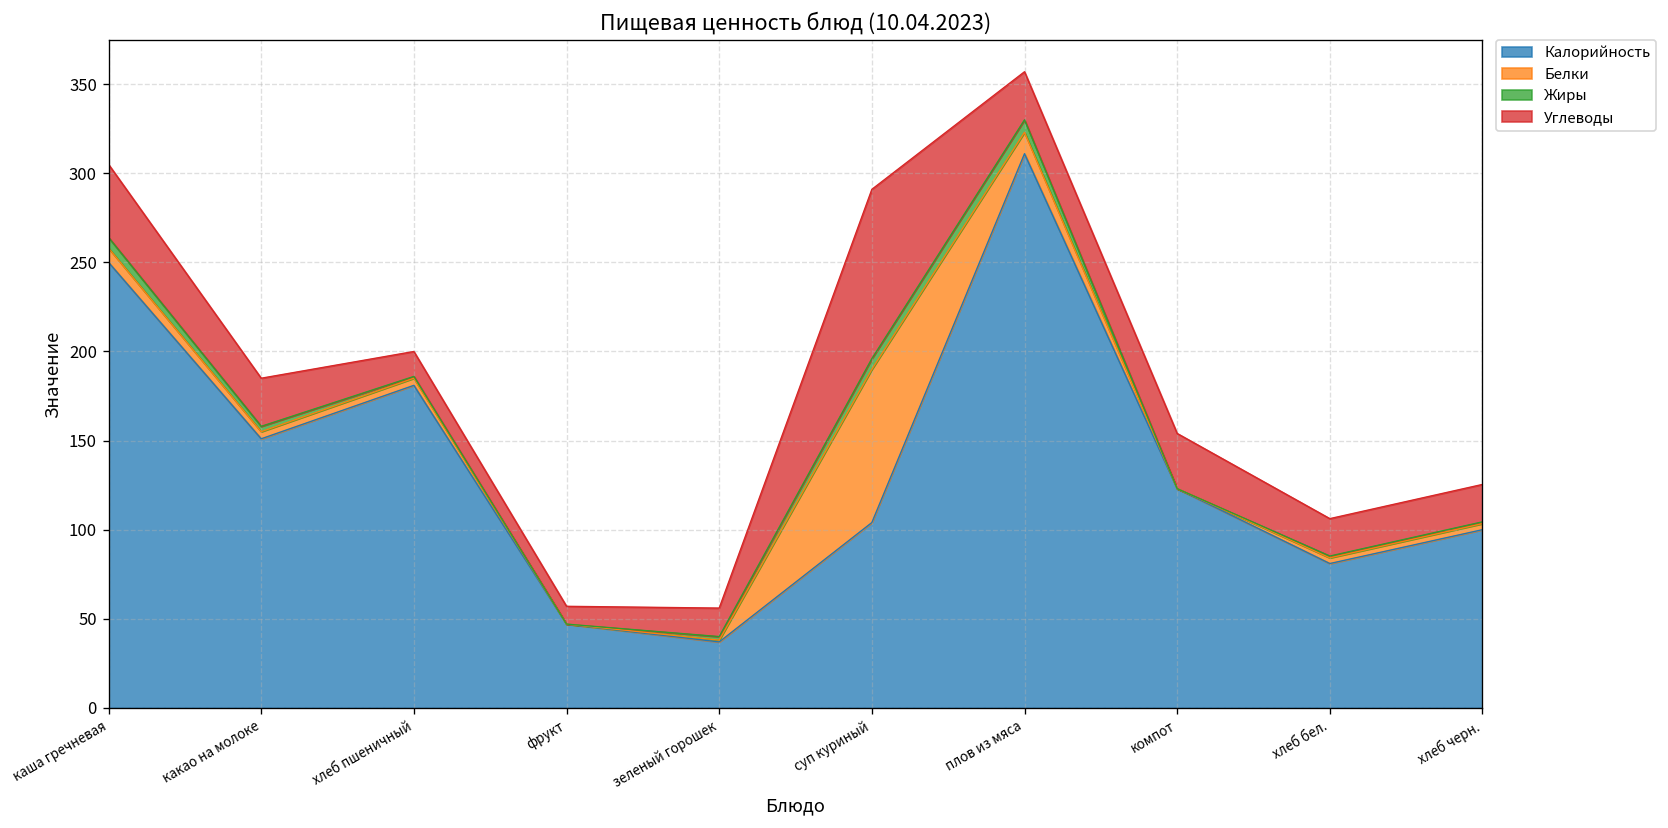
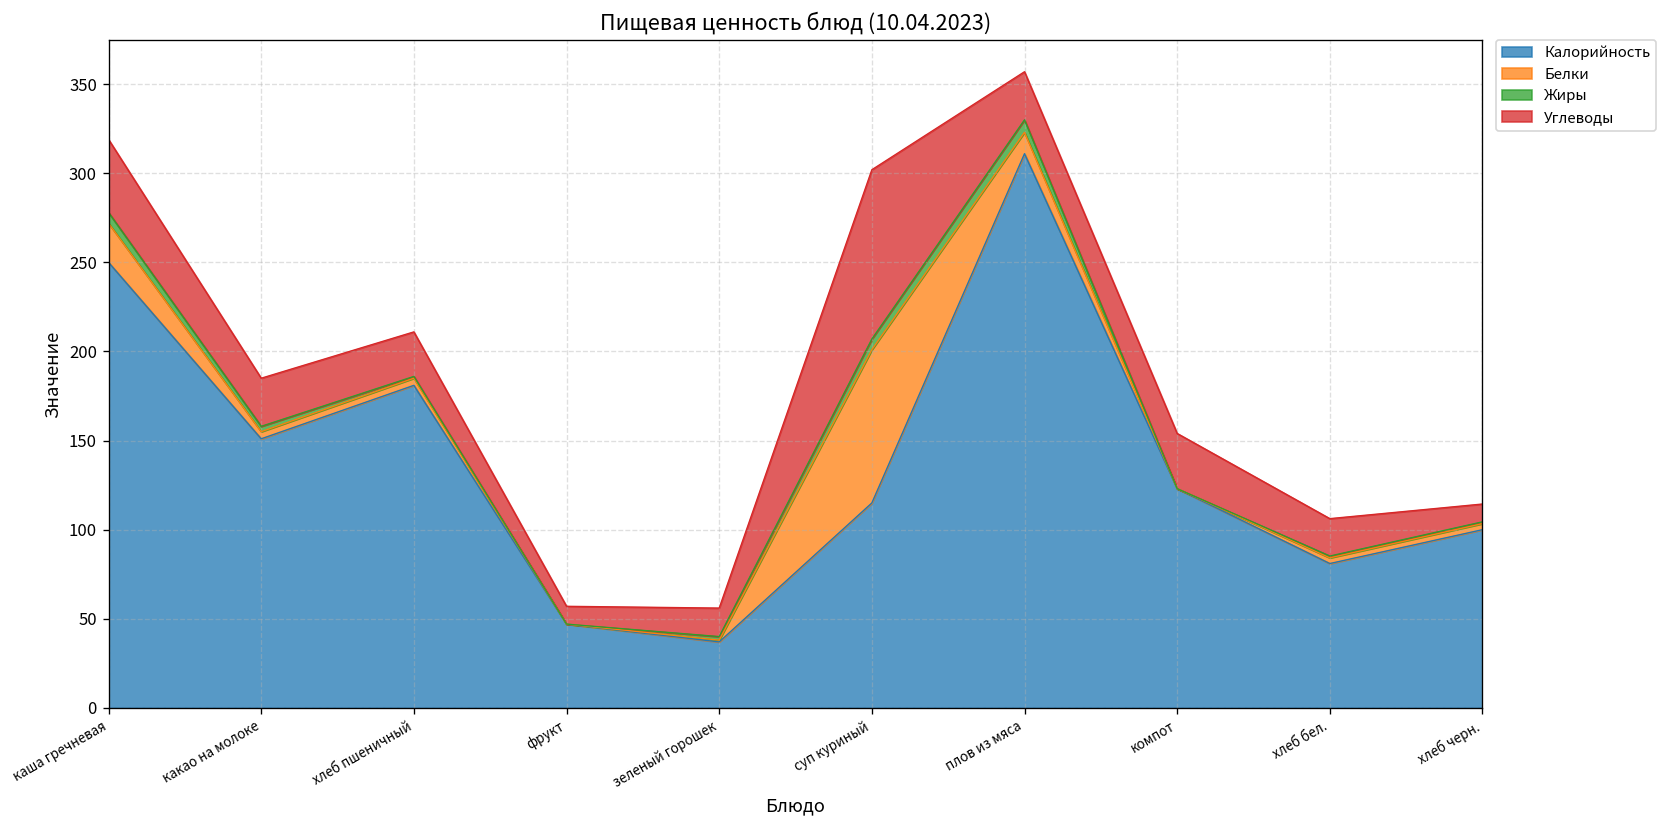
  {
    "Калорийность": {
      "каша гречневая": 250,
      "какао на молоке": 151,
      "хлеб пшеничный": 181,
-     "суп куриный": 104,
+     "суп куриный": 115,
      "плов из мяса": 311,
      "хлеб бел.": 81,
      "хлеб черн.": 100
    },
    "Белки": {
-     "каша гречневая": 8,
+     "каша гречневая": 22,
      "какао на молоке": 4,
      "суп куриный": 86,
      "плов из мяса": 12
    },
    "Жиры": {
      "каша гречневая": 6,
      "какао на молоке": 3,
      "зеленый горошек": 2,
      "суп куриный": 6,
      "плов из мяса": 7
    },
    "Углеводы": {
      "каша гречневая": 41,
      "какао на молоке": 27,
-     "хлеб пшеничный": 14,
+     "хлеб пшеничный": 25,
      "фрукт": 10,
      "зеленый горошек": 16,
      "суп куриный": 95,
      "плов из мяса": 27,
      "компот": 31,
      "хлеб бел.": 21,
-     "хлеб черн.": 21
+     "хлеб черн.": 10
    }
  }
